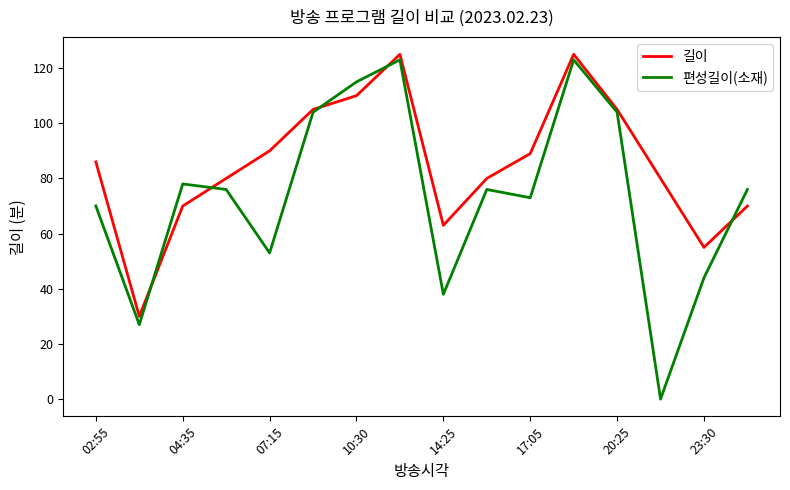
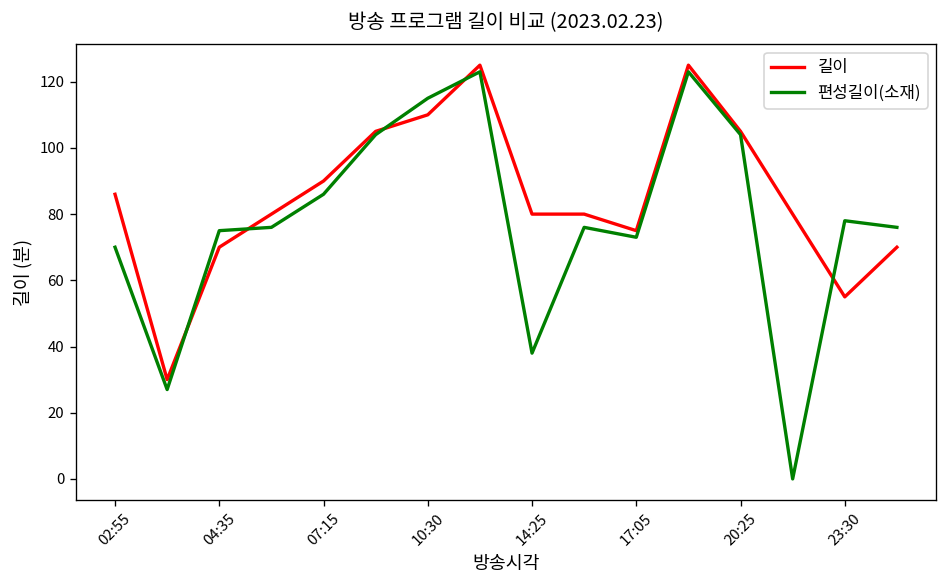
  {
    "길이": {
      "02:55": 86,
      "04:35": 70,
      "07:15": 90,
      "10:30": 110,
-     "14:25": 63,
-     "17:05": 89,
+     "14:25": 80,
+     "17:05": 75,
      "20:25": 105,
      "23:30": 55
    },
    "편성길이(소재)": {
      "02:55": 70,
-     "04:35": 78,
-     "07:15": 53,
+     "04:35": 75,
+     "07:15": 86,
      "10:30": 115,
      "14:25": 38,
      "17:05": 73,
      "20:25": 104,
-     "23:30": 44
+     "23:30": 78
    }
  }
